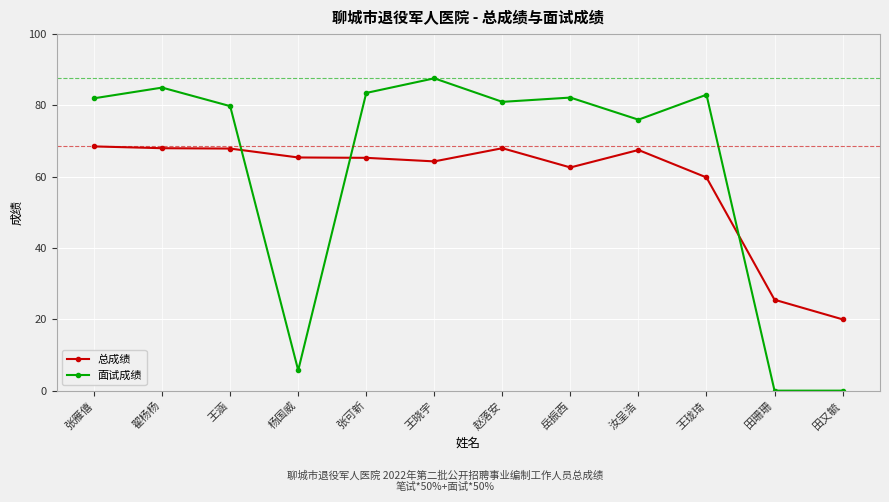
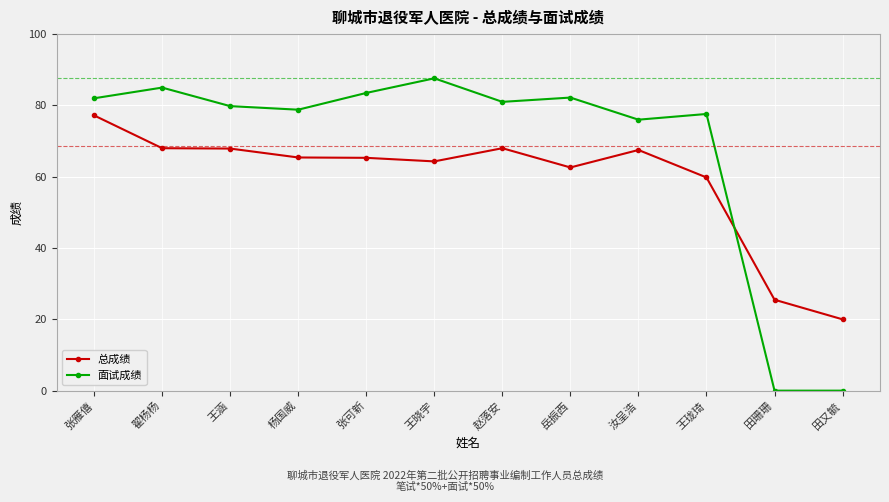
  {
    "总成绩": {
-     "张雁僖": 69,
+     "张雁僖": 77,
      "翟杨杨": 68,
      "王涵": 68,
      "杨国威": 65,
      "张可新": 65,
      "王晓宇": 64,
      "赵落安": 68,
      "岳振西": 63,
      "汝呈浩": 68,
      "王珑琦": 60,
      "田珊珊": 26,
      "田又毓": 20
    },
    "面试成绩": {
      "张雁僖": 82,
      "翟杨杨": 85,
      "王涵": 80,
-     "杨国威": 6,
+     "杨国威": 79,
      "张可新": 84,
      "王晓宇": 88,
      "赵落安": 81,
      "岳振西": 82,
      "汝呈浩": 76,
-     "王珑琦": 83,
+     "王珑琦": 78,
      "田珊珊": 0,
      "田又毓": 0
    }
  }
